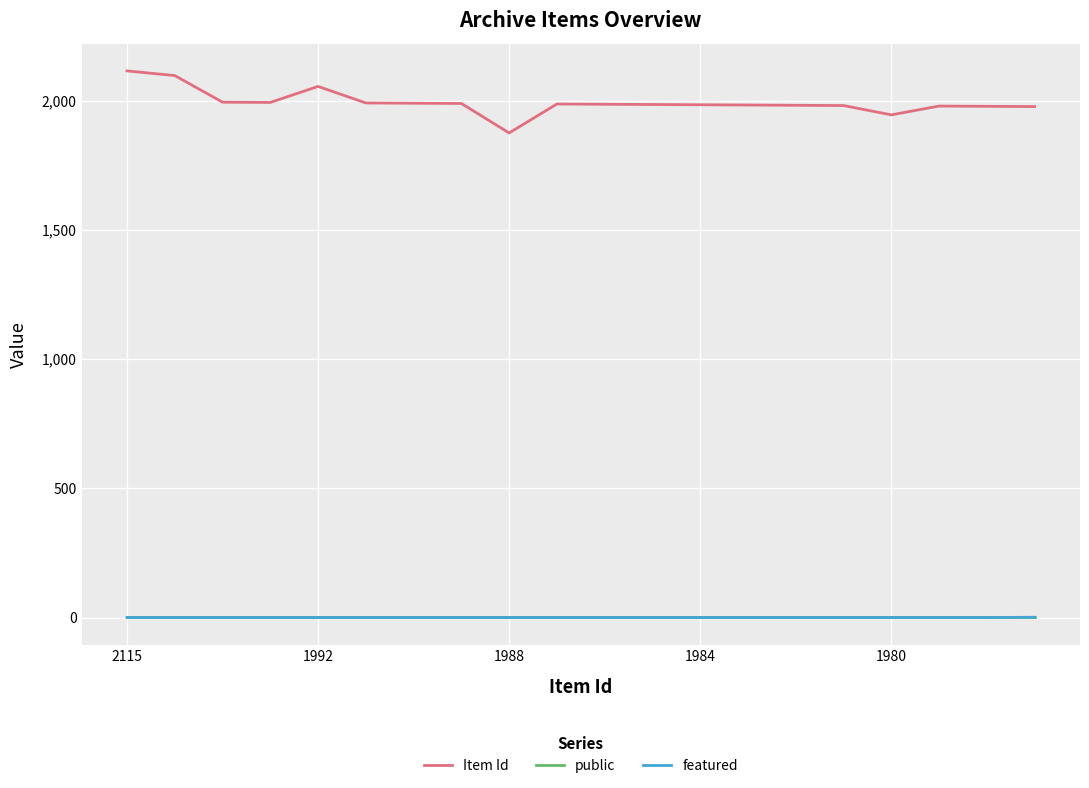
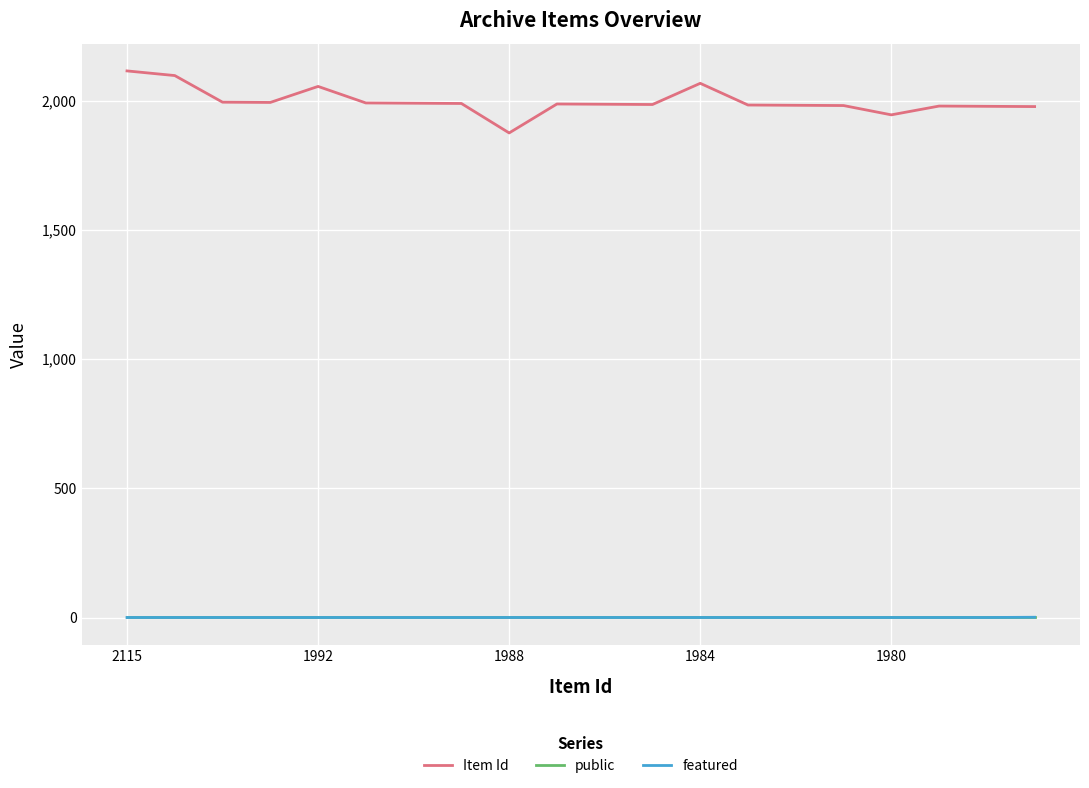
  {
    "Item Id": {
      "2115": "2,120",
      "1992": "2,060",
      "1988": "1,880",
-     "1984": "1,980",
+     "1984": "2,070",
      "1980": "1,950"
    }
  }
